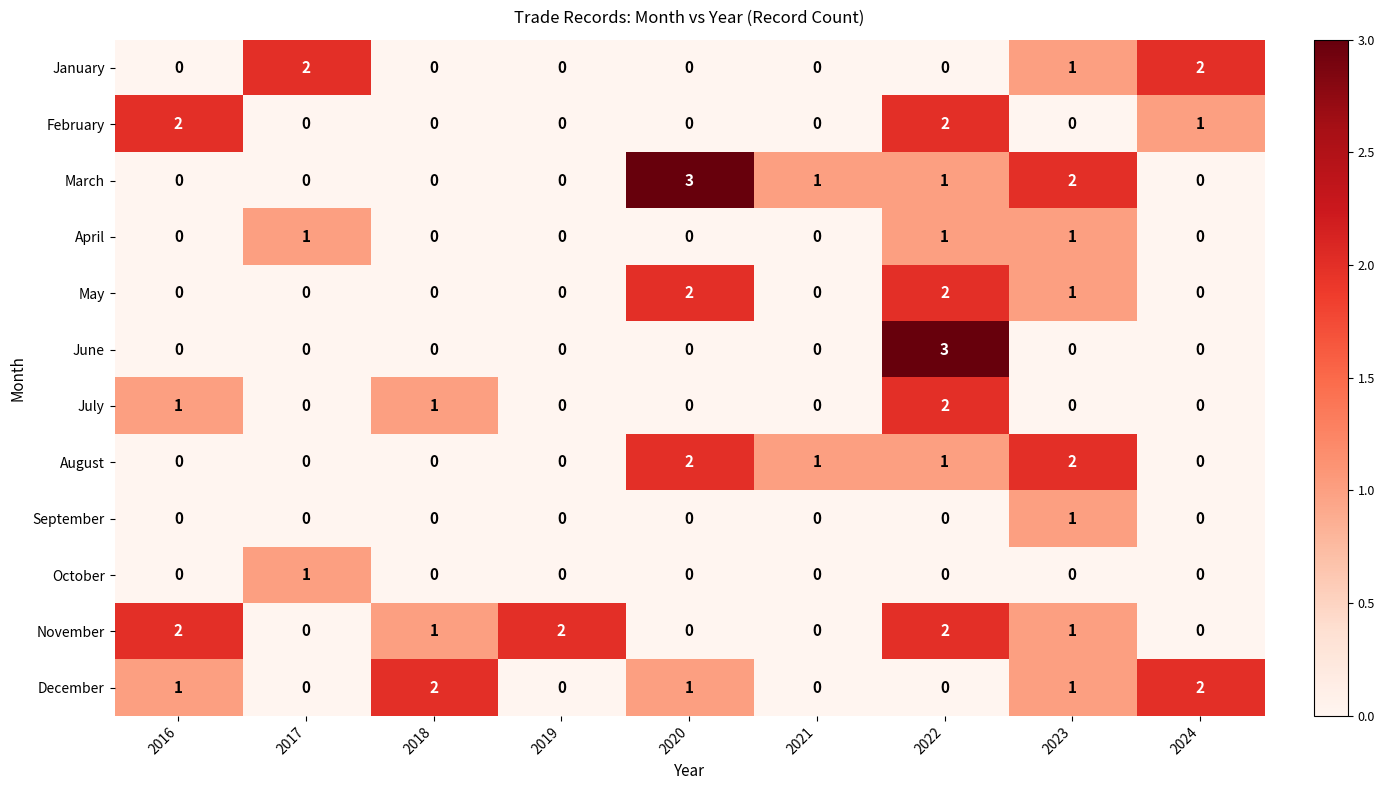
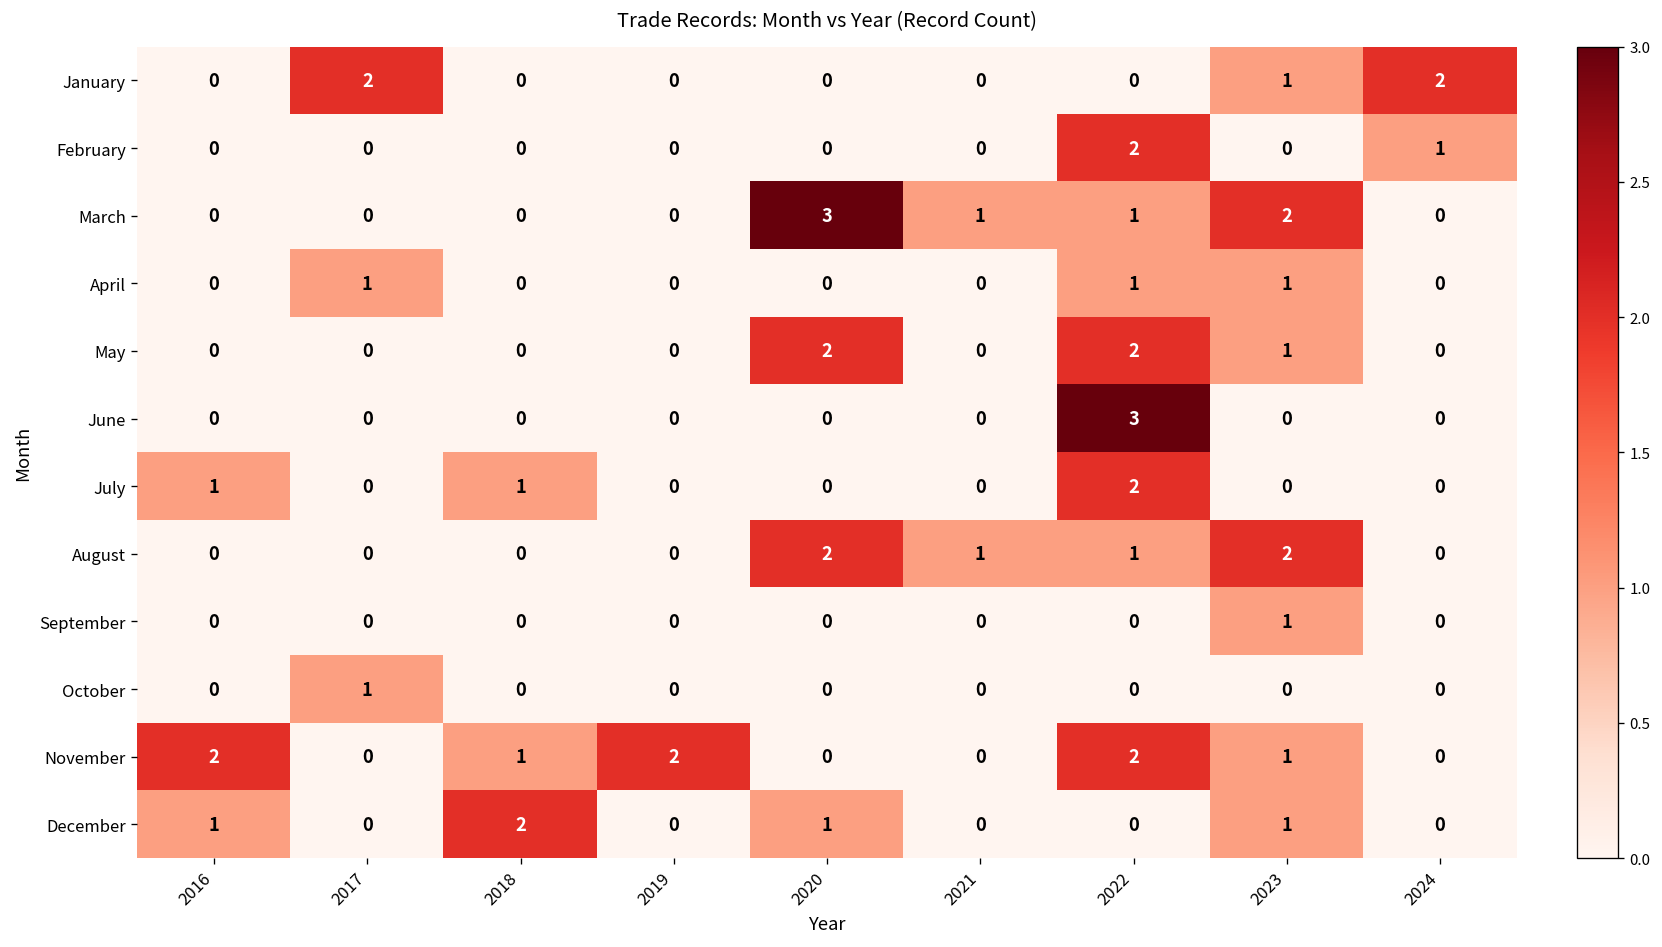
  {
    "January": {
      "2016": 0,
      "2017": 2,
      "2018": 0,
      "2019": 0,
      "2020": 0,
      "2021": 0,
      "2022": 0,
      "2023": 1,
      "2024": 2
    },
    "February": {
-     "2016": 2,
+     "2016": 0,
      "2017": 0,
      "2018": 0,
      "2019": 0,
      "2020": 0,
      "2021": 0,
      "2022": 2,
      "2023": 0,
      "2024": 1
    },
    "March": {
      "2016": 0,
      "2017": 0,
      "2018": 0,
      "2019": 0,
      "2020": 3,
      "2021": 1,
      "2022": 1,
      "2023": 2,
      "2024": 0
    },
    "April": {
      "2016": 0,
      "2017": 1,
      "2018": 0,
      "2019": 0,
      "2020": 0,
      "2021": 0,
      "2022": 1,
      "2023": 1,
      "2024": 0
    },
    "May": {
      "2016": 0,
      "2017": 0,
      "2018": 0,
      "2019": 0,
      "2020": 2,
      "2021": 0,
      "2022": 2,
      "2023": 1,
      "2024": 0
    },
    "June": {
      "2016": 0,
      "2017": 0,
      "2018": 0,
      "2019": 0,
      "2020": 0,
      "2021": 0,
      "2022": 3,
      "2023": 0,
      "2024": 0
    },
    "July": {
      "2016": 1,
      "2017": 0,
      "2018": 1,
      "2019": 0,
      "2020": 0,
      "2021": 0,
      "2022": 2,
      "2023": 0,
      "2024": 0
    },
    "August": {
      "2016": 0,
      "2017": 0,
      "2018": 0,
      "2019": 0,
      "2020": 2,
      "2021": 1,
      "2022": 1,
      "2023": 2,
      "2024": 0
    },
    "September": {
      "2016": 0,
      "2017": 0,
      "2018": 0,
      "2019": 0,
      "2020": 0,
      "2021": 0,
      "2022": 0,
      "2023": 1,
      "2024": 0
    },
    "October": {
      "2016": 0,
      "2017": 1,
      "2018": 0,
      "2019": 0,
      "2020": 0,
      "2021": 0,
      "2022": 0,
      "2023": 0,
      "2024": 0
    },
    "November": {
      "2016": 2,
      "2017": 0,
      "2018": 1,
      "2019": 2,
      "2020": 0,
      "2021": 0,
      "2022": 2,
      "2023": 1,
      "2024": 0
    },
    "December": {
      "2016": 1,
      "2017": 0,
      "2018": 2,
      "2019": 0,
      "2020": 1,
      "2021": 0,
      "2022": 0,
      "2023": 1,
-     "2024": 2
+     "2024": 0
    }
  }
